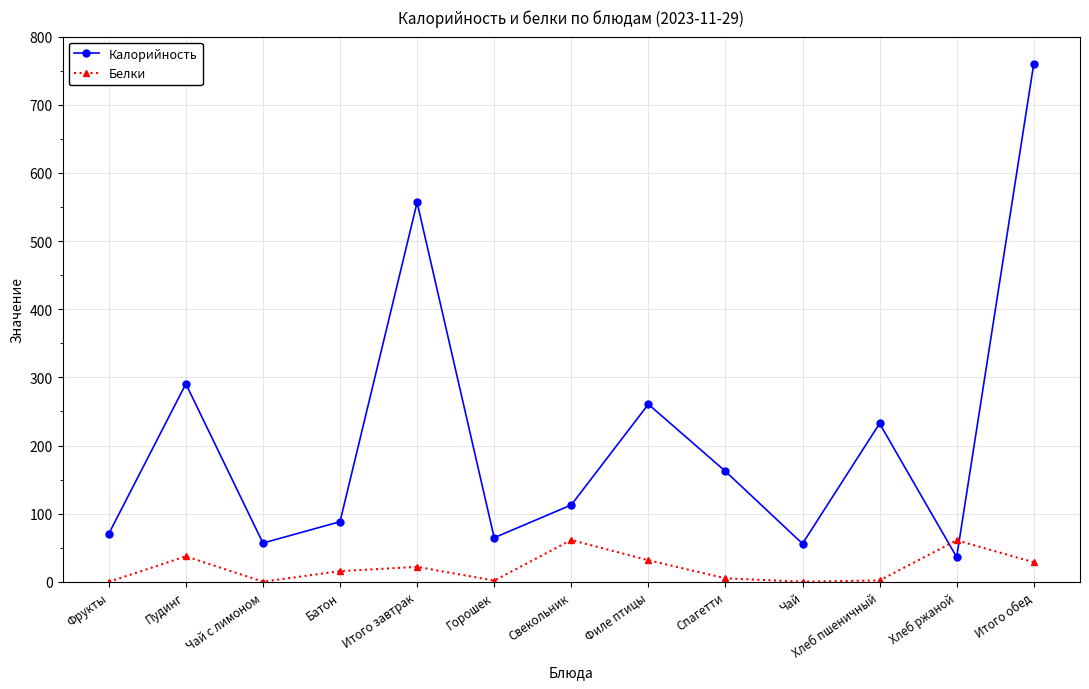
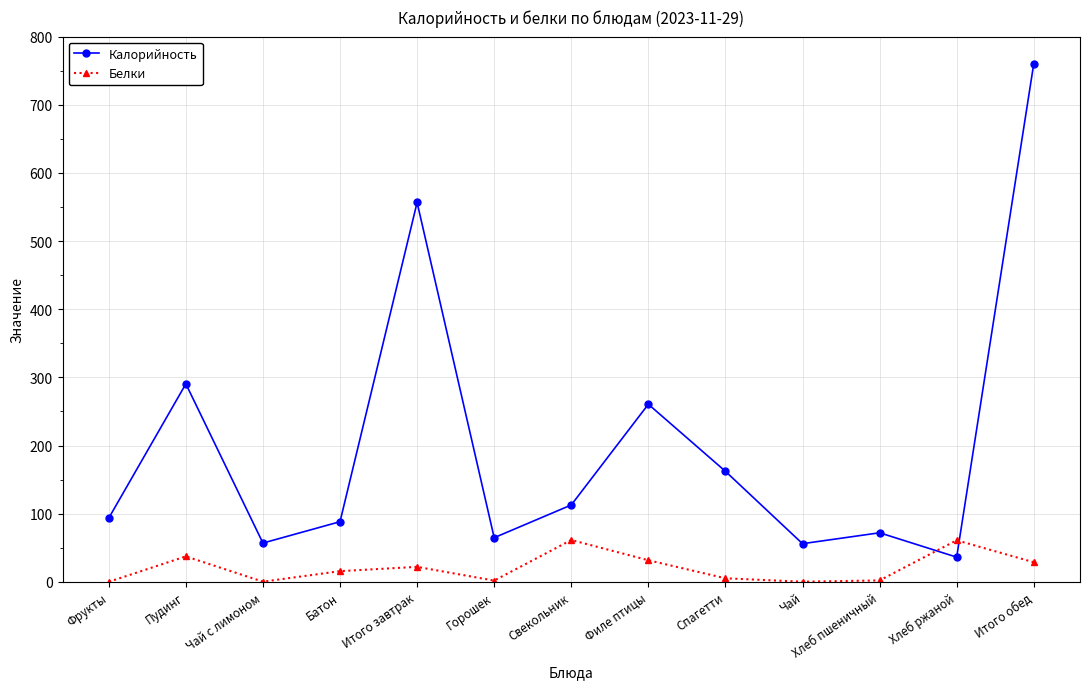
  {
    "Калорийность": {
-     "Фрукты": 70,
+     "Фрукты": 90,
      "Пудинг": 290,
      "Чай с лимоном": 60,
      "Батон": 90,
      "Итого завтрак": 560,
      "Горошек": 60,
      "Свекольник": 110,
      "Филе птицы": 260,
      "Спагетти": 160,
      "Чай": 60,
-     "Хлеб пшеничный": 230,
+     "Хлеб пшеничный": 70,
      "Хлеб ржаной": 40,
      "Итого обед": 760
    },
    "Белки": {
      "Фрукты": 0,
      "Пудинг": 40,
      "Чай с лимоном": 0,
      "Батон": 20,
      "Итого завтрак": 20,
      "Горошек": 0,
      "Свекольник": 60,
      "Филе птицы": 30,
      "Спагетти": 10,
      "Чай": 0,
      "Хлеб пшеничный": 0,
      "Хлеб ржаной": 60,
      "Итого обед": 30
    }
  }
